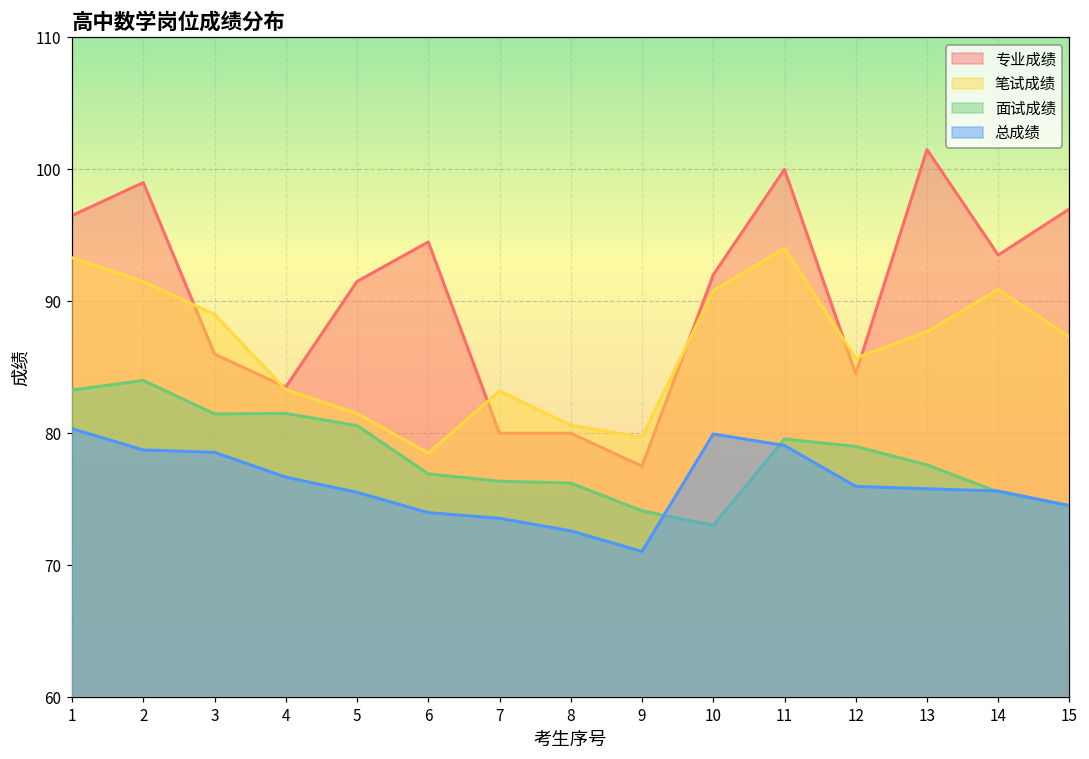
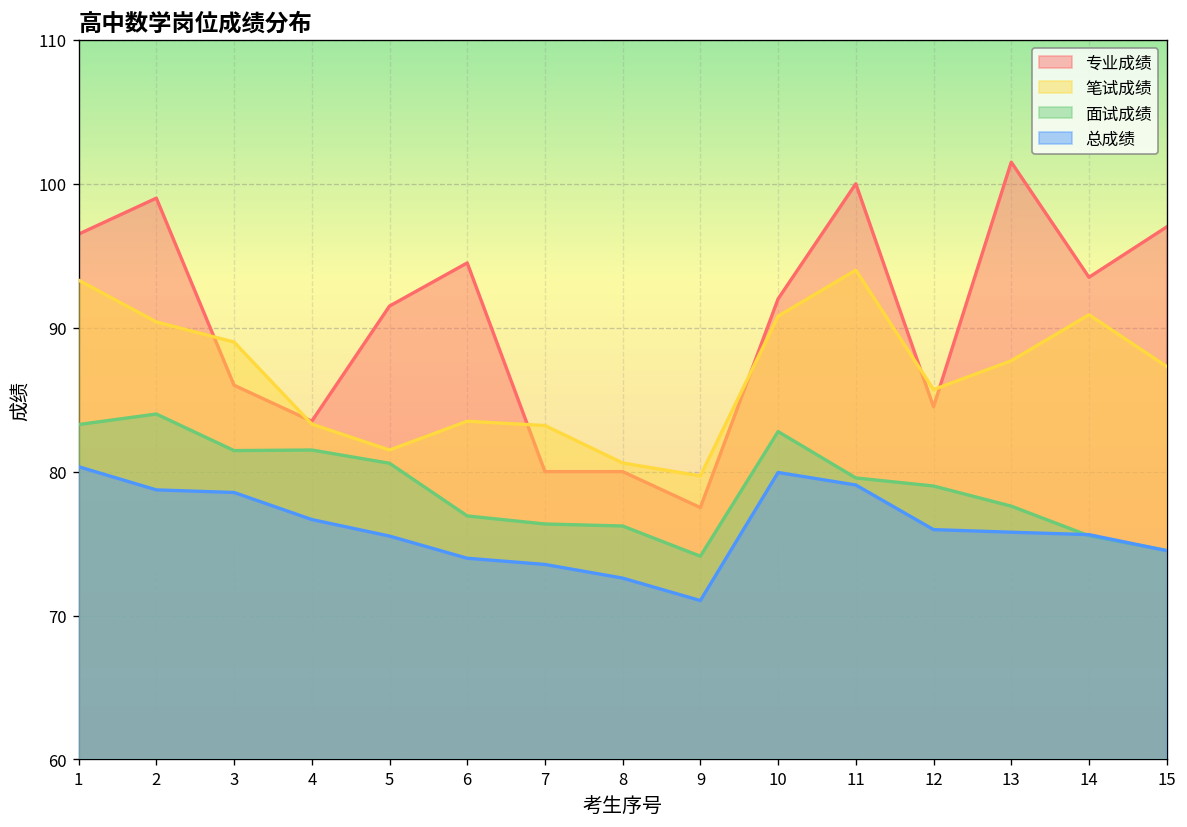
  {
    "专业成绩": {
      "1": 96.5,
      "2": 99.0,
      "3": 86.0,
      "5": 91.5,
      "6": 94.5,
      "7": 80.0,
      "8": 80.0,
      "9": 77.5,
      "10": 92.0,
      "11": 100.0,
      "12": 84.5,
      "13": 101.5,
      "14": 93.5,
      "15": 97.0
    },
    "笔试成绩": {
      "1": 93.3,
-     "2": 91.5,
+     "2": 90.4,
      "3": 89.0,
      "5": 81.5,
-     "6": 78.5,
+     "6": 83.5,
      "7": 83.2,
      "8": 80.6,
      "9": 79.7,
      "10": 90.8,
      "11": 94.0,
      "12": 85.7,
      "13": 87.7,
      "14": 90.9,
      "15": 87.3
    },
    "面试成绩": {
      "1": 83.3,
      "2": 84.0,
      "3": 81.5,
      "4": 81.5,
      "5": 80.6,
      "6": 76.9,
      "7": 76.4,
      "8": 76.2,
      "9": 74.1,
-     "10": 73.0,
+     "10": 82.8,
      "11": 79.6,
      "12": 79.0,
      "13": 77.6
    },
    "总成绩": {
      "1": 80.3,
      "2": 78.7,
      "3": 78.6,
      "4": 76.7,
      "5": 75.5,
      "6": 74.0,
      "7": 73.6,
      "8": 72.6,
      "9": 71.0,
      "10": 79.9,
      "11": 79.1,
      "12": 76.0,
      "13": 75.8
    }
  }
